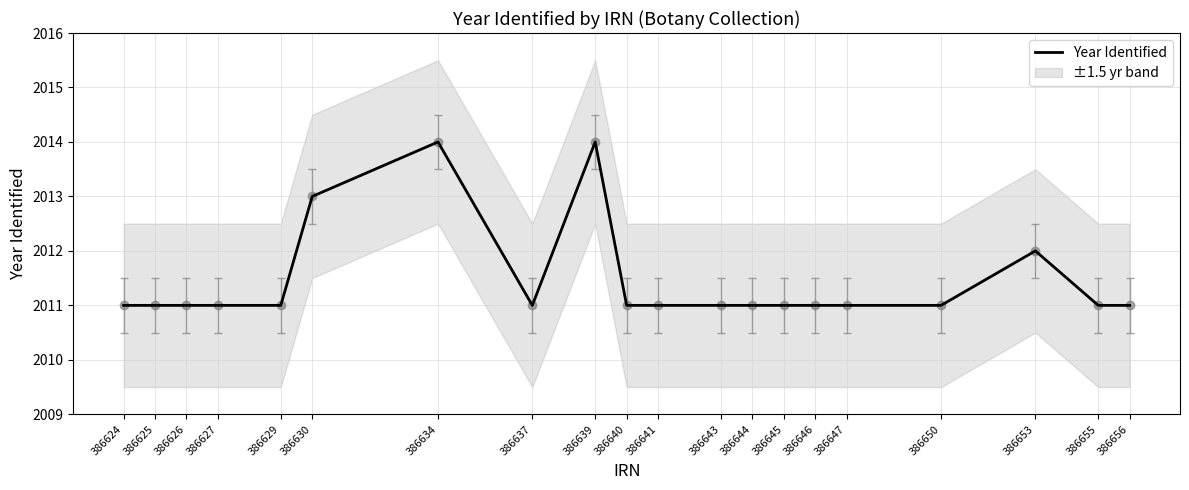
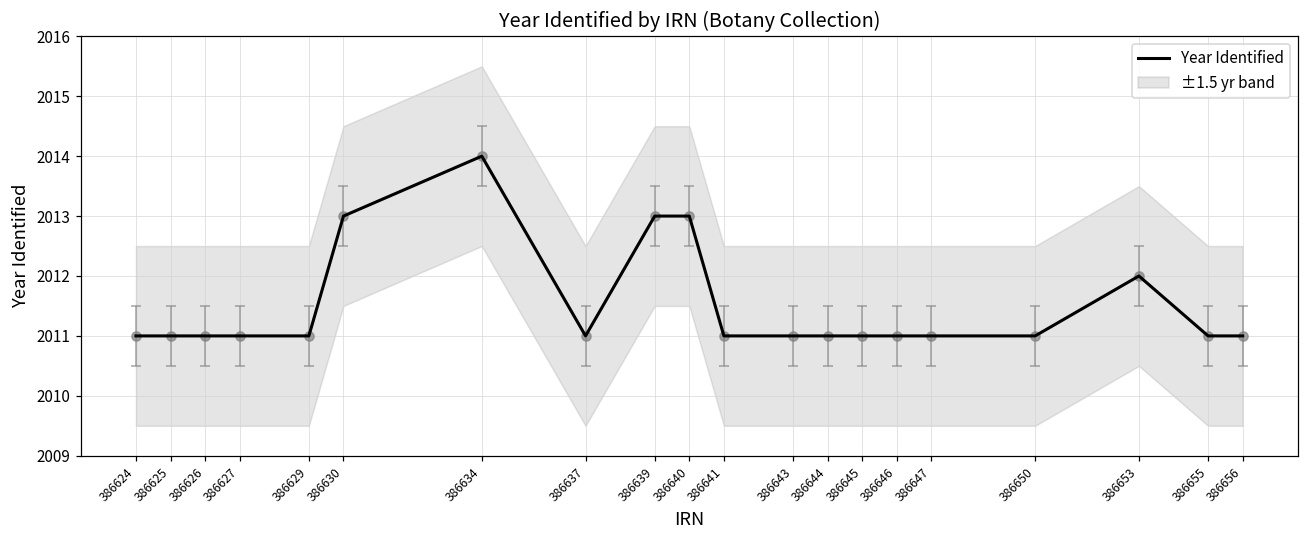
  {
    "Year Identified": {
      "386624": 2011,
      "386625": 2011,
      "386626": 2011,
      "386627": 2011,
      "386629": 2011,
      "386630": 2013,
      "386634": 2014,
      "386637": 2011,
-     "386639": 2014,
-     "386640": 2011,
+     "386639": 2013,
+     "386640": 2013,
      "386641": 2011,
      "386643": 2011,
      "386644": 2011,
      "386645": 2011,
      "386646": 2011,
      "386647": 2011,
      "386650": 2011,
      "386653": 2012,
      "386655": 2011,
      "386656": 2011
    }
  }
